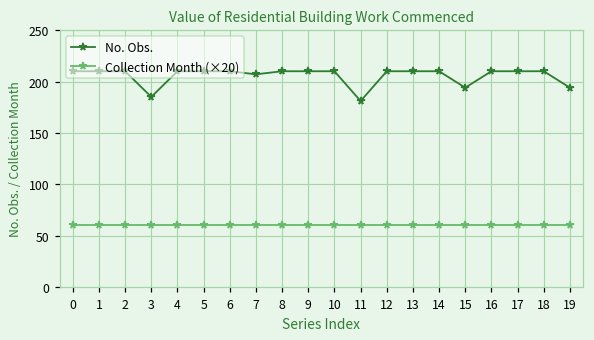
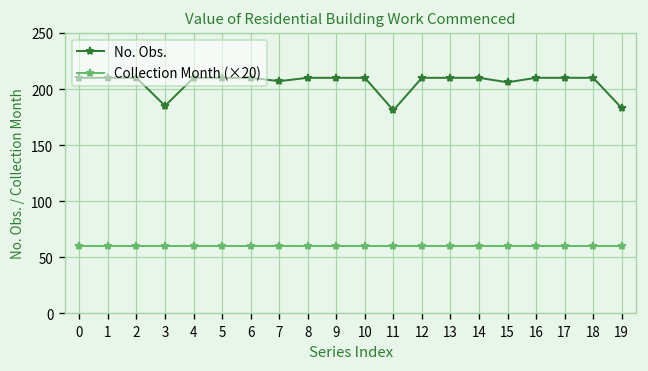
  {
    "No. Obs.": {
      "3": 190,
      "7": 210,
      "8": 210,
      "9": 210,
      "10": 210,
      "11": 180,
      "12": 210,
      "13": 210,
      "14": 210,
-     "15": 190,
+     "15": 210,
      "16": 210,
      "17": 210,
      "18": 210,
-     "19": 190
+     "19": 180
    },
    "Collection Month (×20)": {
      "0": 60,
      "1": 60,
      "2": 60,
      "3": 60,
      "4": 60,
      "5": 60,
      "6": 60,
      "7": 60,
      "8": 60,
      "9": 60,
      "10": 60,
      "11": 60,
      "12": 60,
      "13": 60,
      "14": 60,
      "15": 60,
      "16": 60,
      "17": 60,
      "18": 60,
      "19": 60
    }
  }
